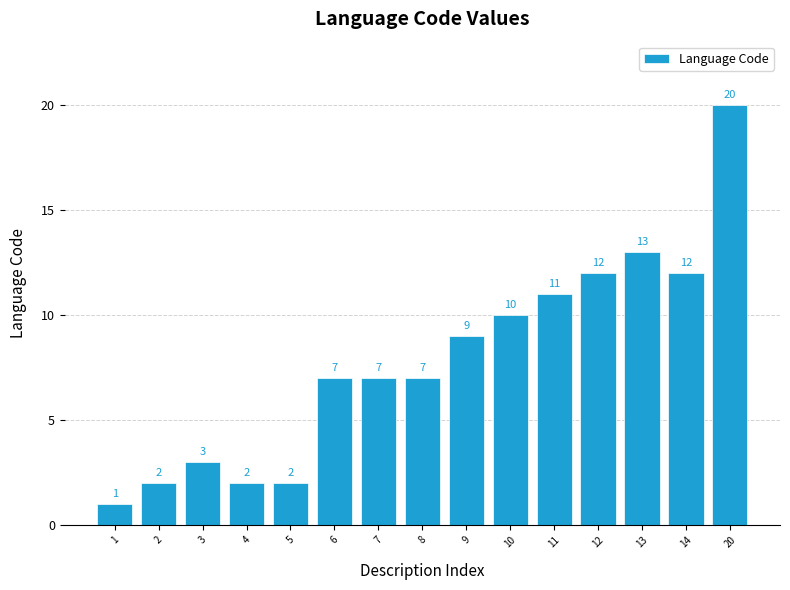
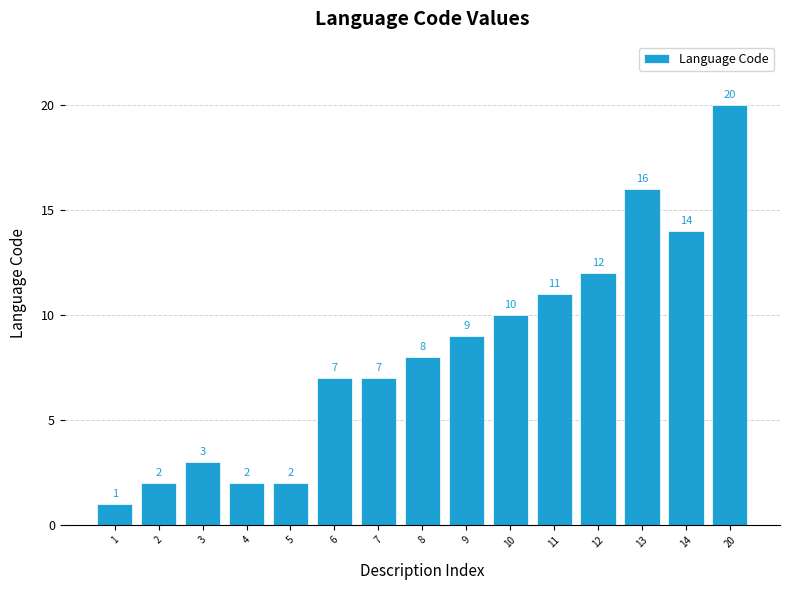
  {
    "1": 1,
    "2": 2,
    "3": 3,
    "4": 2,
    "5": 2,
    "6": 7,
    "7": 7,
-   "8": 7,
+   "8": 8,
    "9": 9,
    "10": 10,
    "11": 11,
    "12": 12,
-   "13": 13,
-   "14": 12,
+   "13": 16,
+   "14": 14,
    "20": 20
  }
